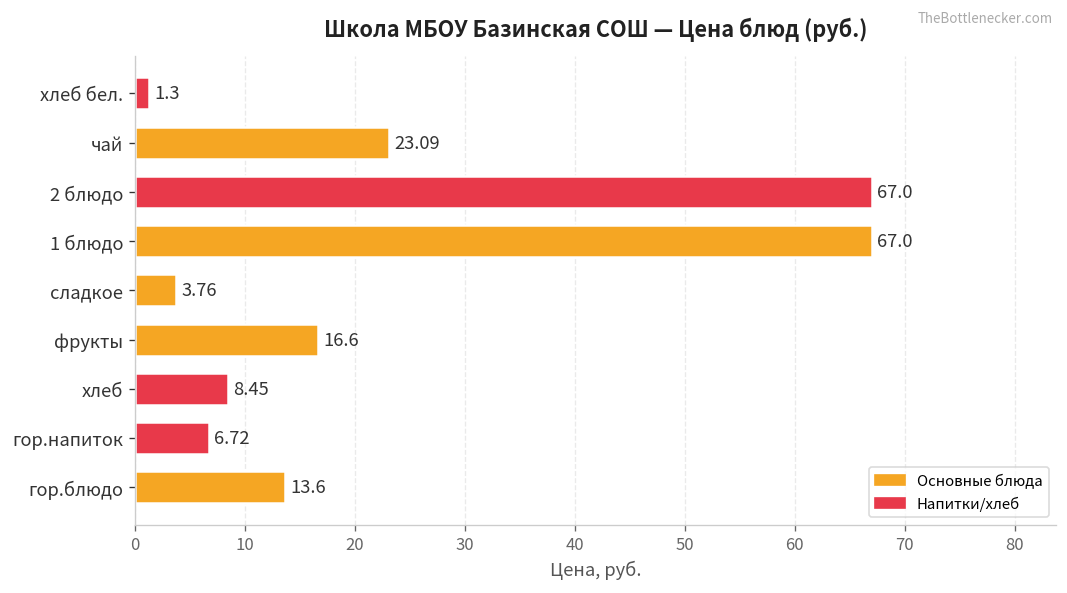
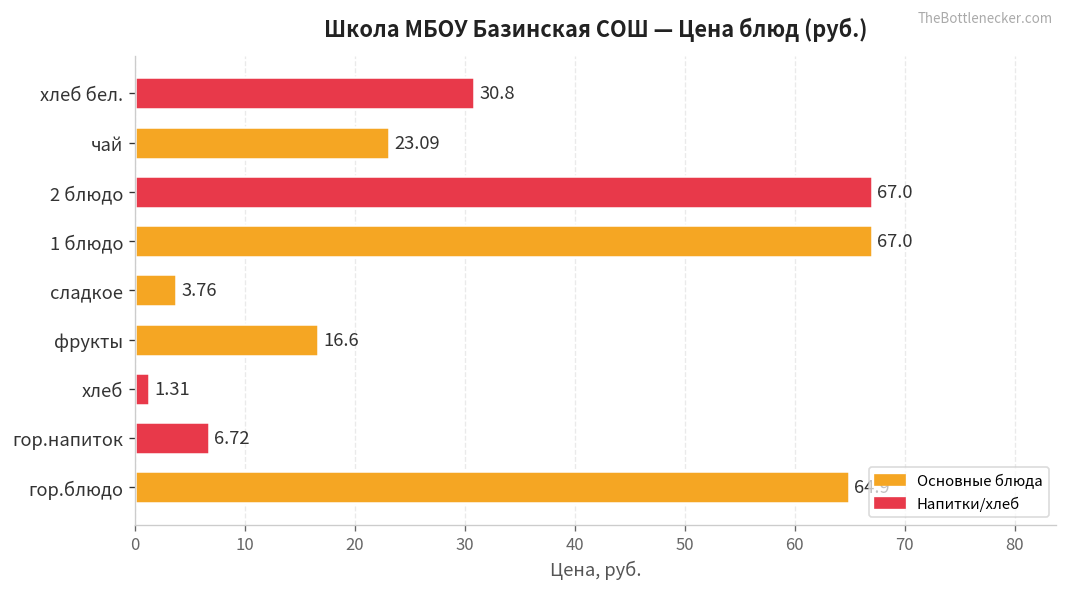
  {
-   "хлеб бел.": 1.3,
+   "хлеб бел.": 30.8,
    "чай": 23.09,
    "2 блюдо": 67.0,
    "1 блюдо": 67.0,
    "сладкое": 3.76,
    "фрукты": 16.6,
-   "хлеб": 8.45,
+   "хлеб": 1.31,
    "гор.напиток": 6.72,
-   "гор.блюдо": 14
+   "гор.блюдо": 65
  }
